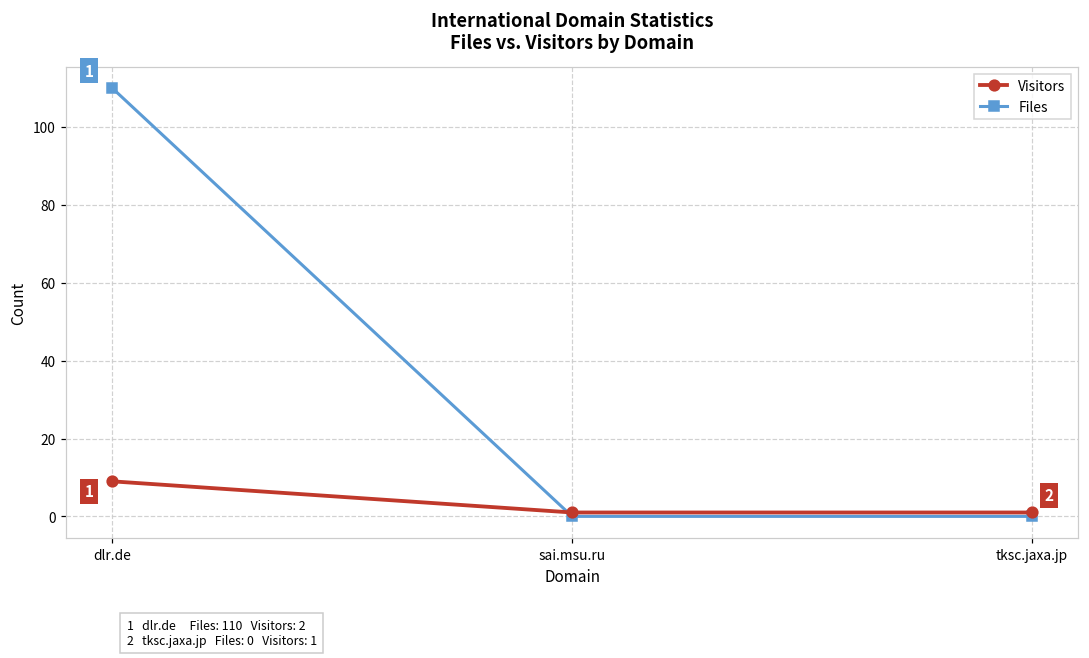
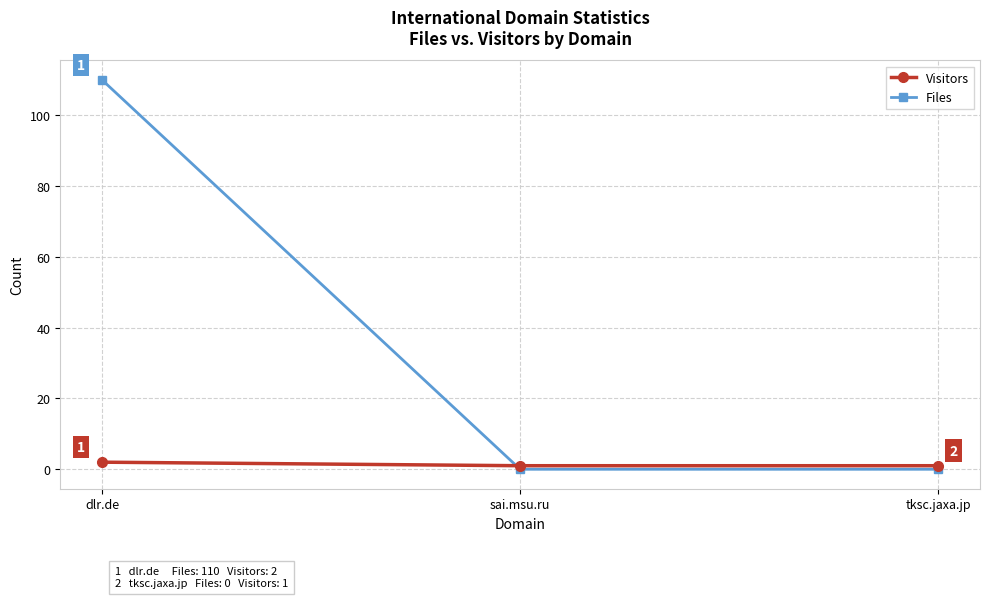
  {
    "Visitors": {
-     "dlr.de": 9,
+     "dlr.de": 2,
      "sai.msu.ru": 1
    },
    "Files": {
      "sai.msu.ru": 0,
      "tksc.jaxa.jp": 0
    }
  }
